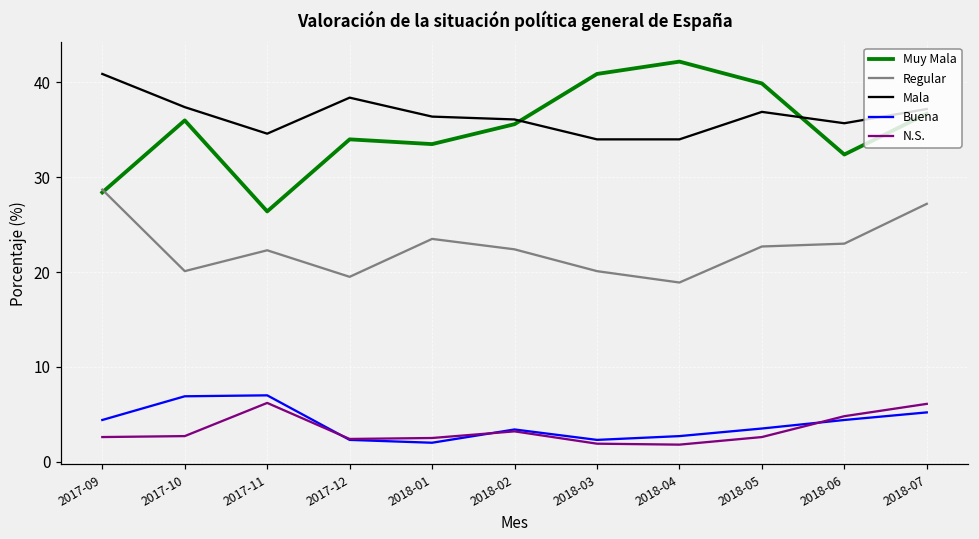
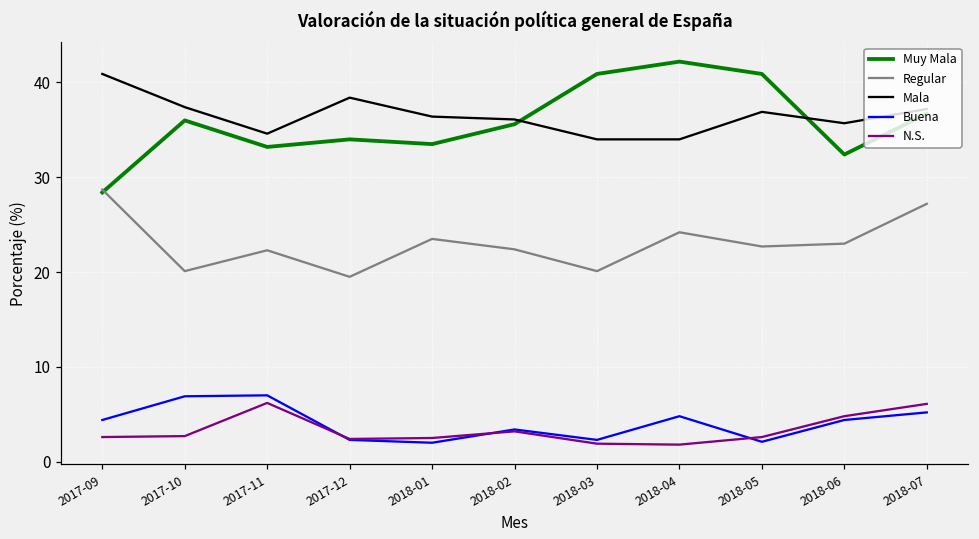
  {
    "Muy Mala": {
      "2017-09": 28,
      "2017-10": 36,
-     "2017-11": 26,
+     "2017-11": 33,
      "2017-12": 34,
      "2018-01": 34,
      "2018-02": 36,
      "2018-03": 41,
      "2018-04": 42,
-     "2018-05": 40,
+     "2018-05": 41,
      "2018-06": 32
    },
    "Regular": {
      "2017-09": 29,
      "2017-10": 20,
      "2017-11": 22,
      "2017-12": 20,
      "2018-01": 24,
      "2018-02": 22,
      "2018-03": 20,
-     "2018-04": 19,
+     "2018-04": 24,
      "2018-05": 23,
      "2018-06": 23,
      "2018-07": 27
    },
    "Mala": {
      "2017-09": 41,
      "2017-10": 37,
      "2017-11": 35,
      "2017-12": 38,
      "2018-01": 36,
      "2018-02": 36,
      "2018-03": 34,
      "2018-04": 34,
      "2018-05": 37,
      "2018-06": 36
    },
    "Buena": {
      "2017-09": 4,
      "2017-10": 7,
      "2017-11": 7,
      "2018-01": 2,
      "2018-03": 2,
-     "2018-04": 3,
-     "2018-05": 4,
+     "2018-04": 5,
+     "2018-05": 2,
      "2018-06": 4,
      "2018-07": 5
    },
    "N.S.": {
      "2017-09": 3,
      "2017-10": 3,
      "2017-11": 6,
      "2018-01": 3,
      "2018-03": 2,
      "2018-04": 2,
      "2018-05": 3,
      "2018-06": 5,
      "2018-07": 6
    }
  }
